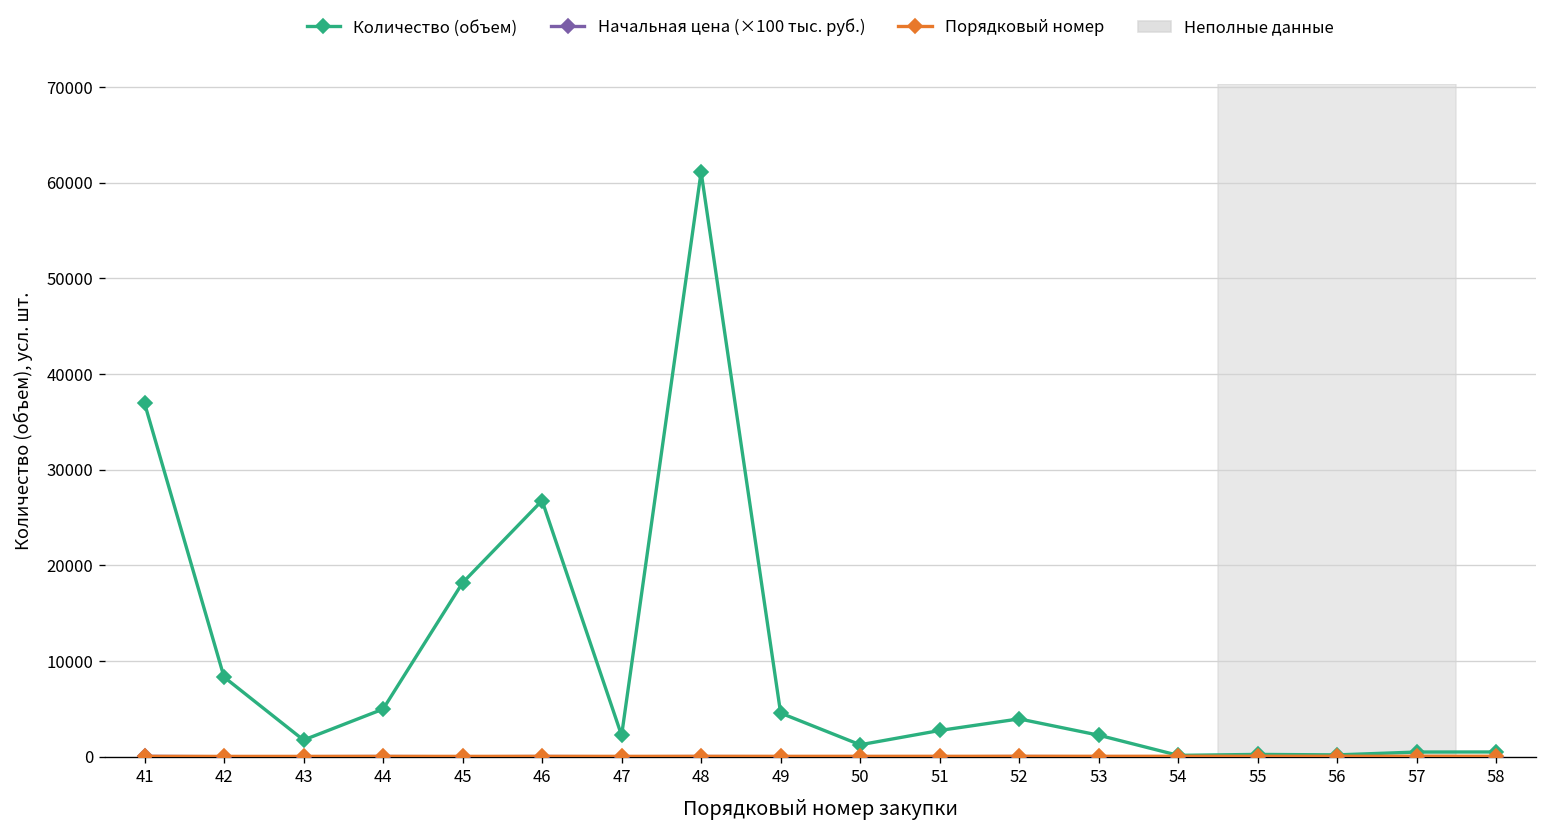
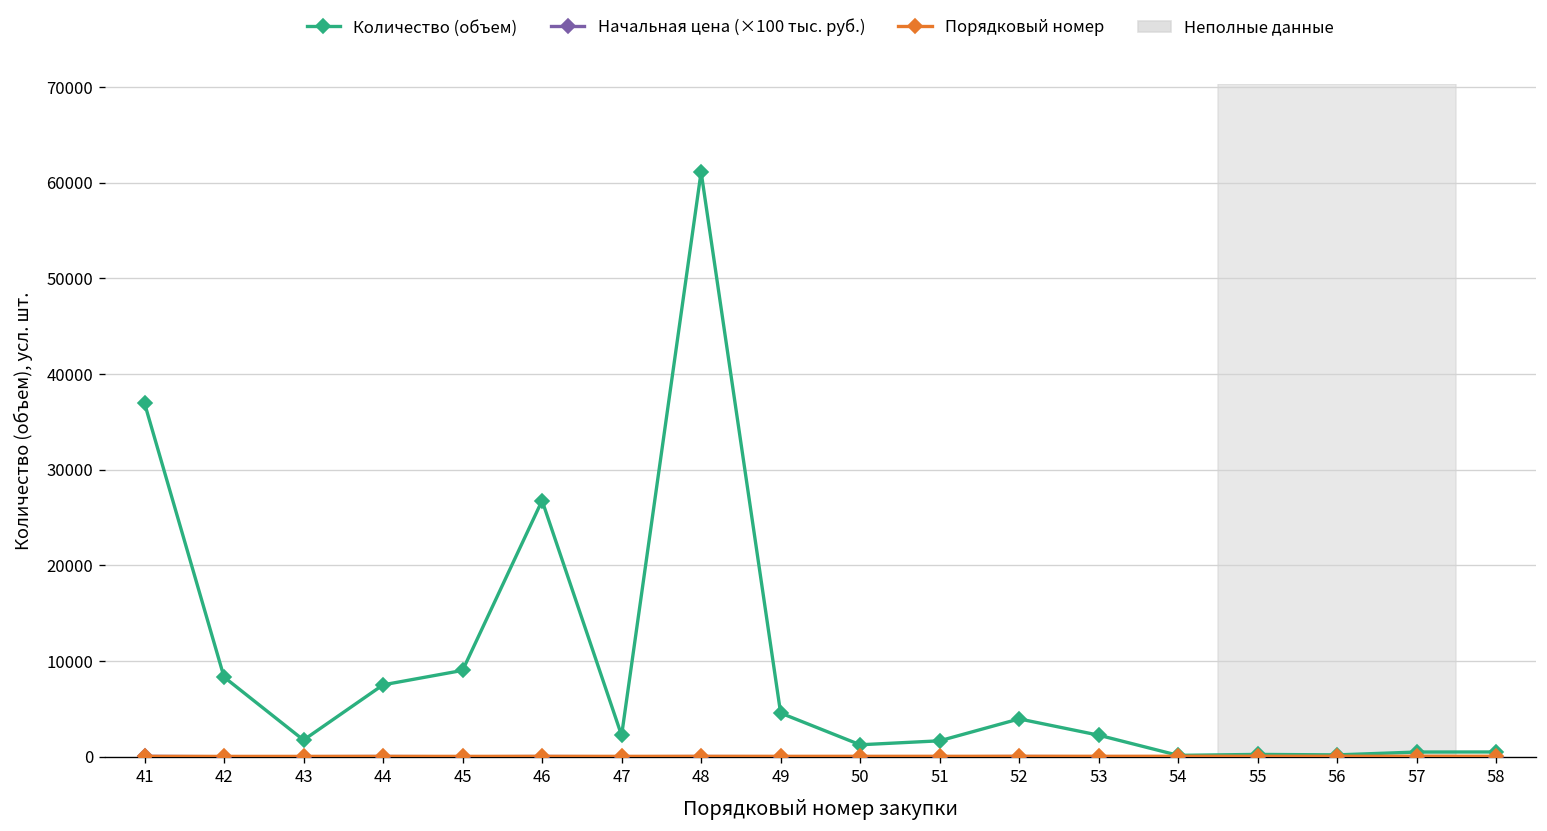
  {
    "Количество (объем)": {
      "41": 37000,
      "42": 8000,
      "43": 2000,
-     "44": 5000,
-     "45": 18000,
+     "44": 8000,
+     "45": 9000,
      "46": 27000,
      "47": 2000,
      "48": 61000,
      "49": 5000,
      "50": 1000,
-     "51": 3000,
+     "51": 2000,
      "52": 4000,
      "53": 2000,
      "57": 0,
      "58": 1000
    }
  }
